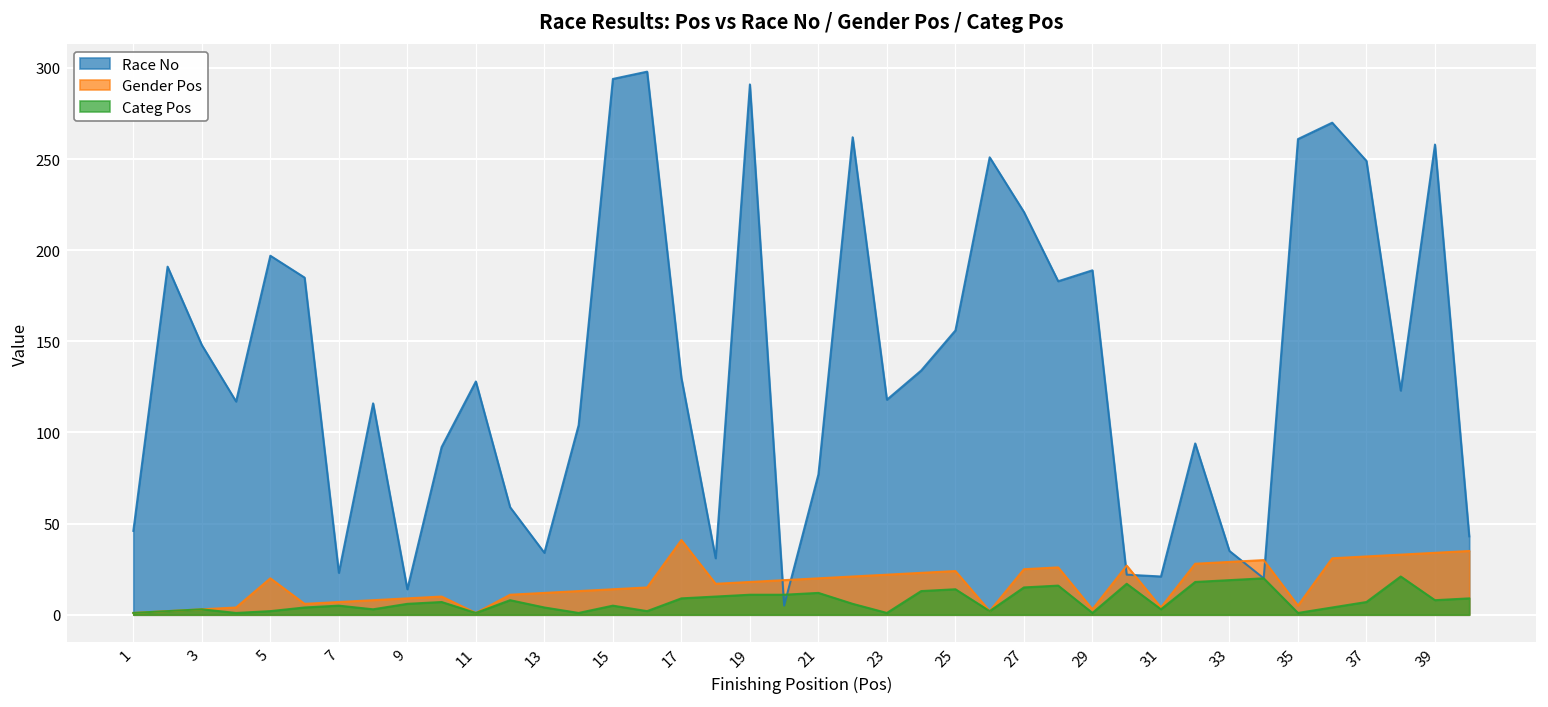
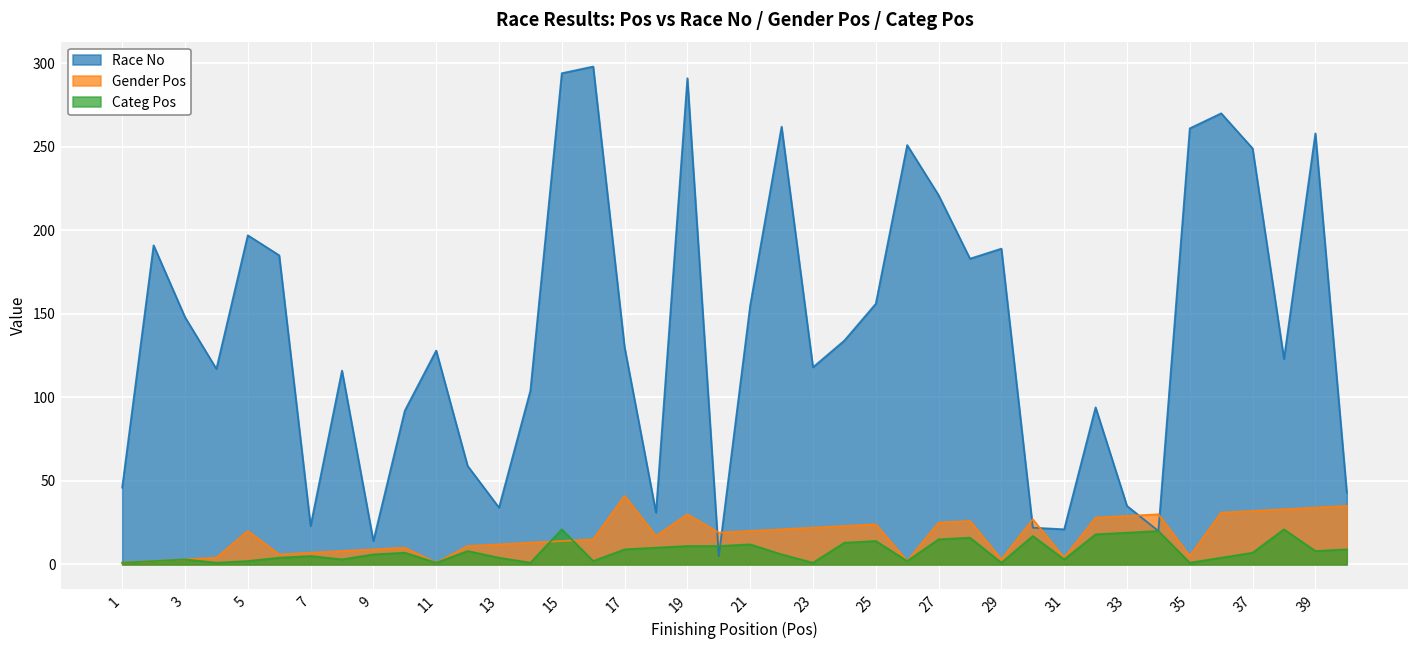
  {
    "Race No": {
      "1": 46,
      "3": 148,
      "5": 197,
      "7": 23,
      "9": 14,
      "11": 128,
      "13": 34,
      "15": 294,
      "17": 130,
      "19": 291,
-     "21": 77,
+     "21": 155,
      "23": 118,
      "25": 156,
      "27": 221,
      "29": 189,
      "31": 21,
      "33": 35,
      "35": 261,
      "37": 249,
      "39": 258
    },
    "Gender Pos": {
      "5": 20,
      "7": 7,
      "9": 9,
      "13": 12,
      "15": 14,
      "17": 41,
-     "19": 18,
+     "19": 30,
      "21": 20,
      "23": 22,
      "25": 24,
      "27": 25,
      "29": 3,
      "33": 29,
      "35": 5,
      "37": 32,
      "39": 34
    },
    "Categ Pos": {
      "5": 2,
      "7": 5,
      "9": 6,
      "13": 4,
-     "15": 5,
+     "15": 21,
      "17": 9,
      "19": 11,
      "21": 12,
      "23": 1,
      "25": 14,
      "27": 15,
      "29": 1,
      "33": 19,
      "35": 1,
      "37": 7,
      "39": 8
    }
  }
